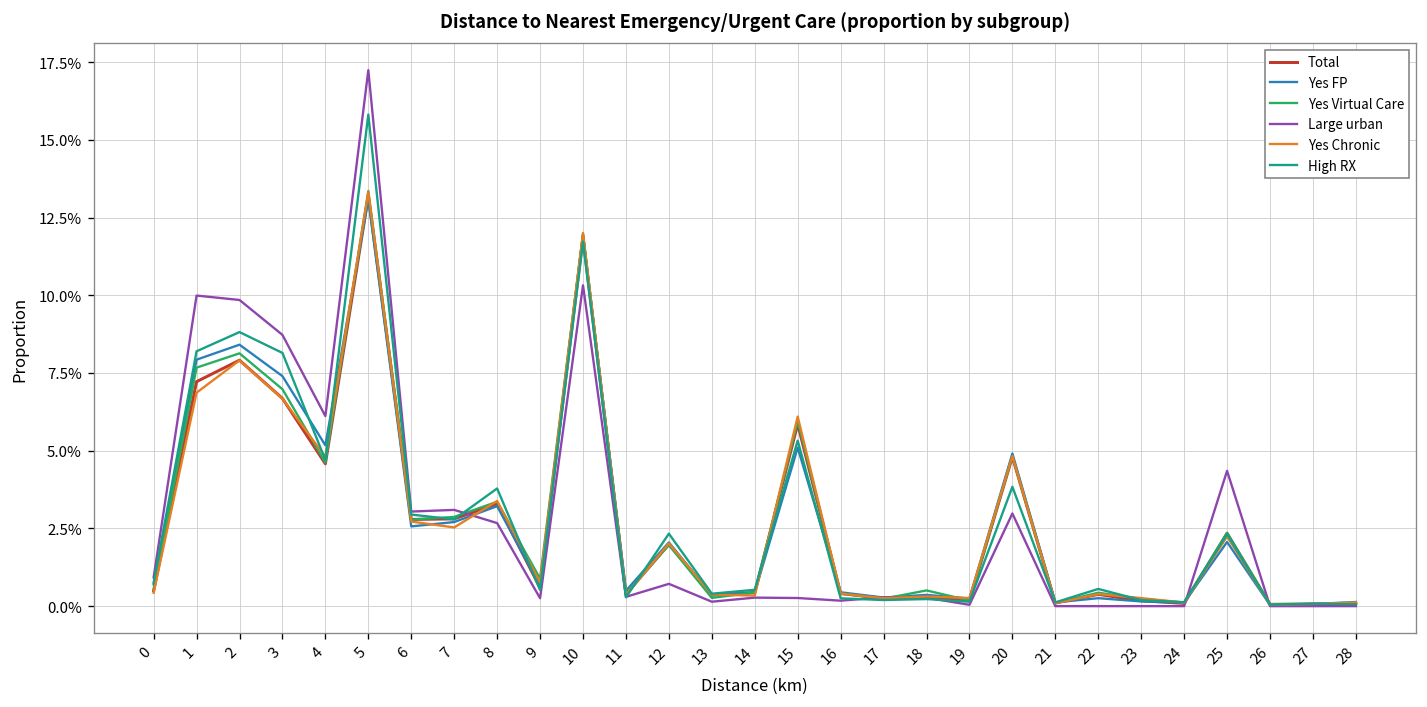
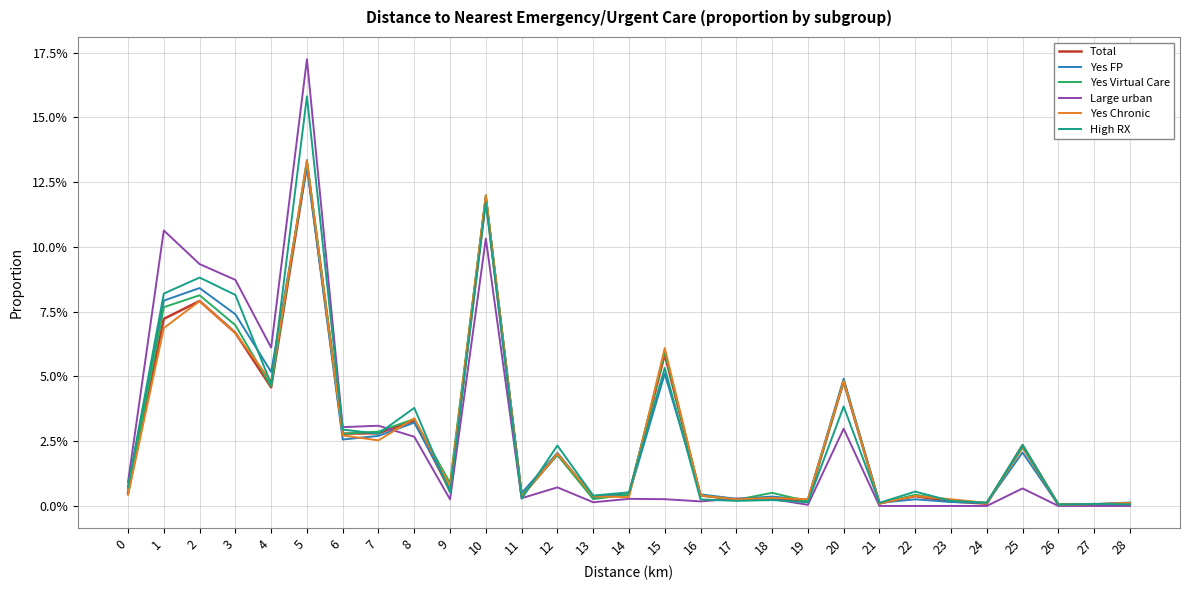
  {
    "Total": {
      "1": "7.2%"
    },
    "Yes FP": {
      "1": "7.9%",
      "2": "8.4%",
      "3": "7.4%",
      "4": "5.2%",
      "6": "2.6%",
      "15": "5.1%",
      "22": "0.3%",
      "25": "2.1%"
    },
    "Large urban": {
      "0": "0.9%",
-     "1": "10.0%",
-     "2": "9.8%",
+     "1": "10.6%",
+     "2": "9.3%",
      "3": "8.7%",
      "4": "6.1%",
      "5": "17.2%",
      "6": "3.0%",
      "7": "3.1%",
      "8": "2.7%",
      "9": "0.3%",
      "10": "10.3%",
      "12": "0.7%",
      "13": "0.1%",
      "15": "0.3%",
      "20": "3.0%",
      "22": "0.0%",
      "23": "0.0%",
-     "25": "4.4%"
+     "25": "0.7%"
    },
    "Yes Chronic": {
      "1": "6.9%",
      "4": "4.8%",
      "7": "2.5%",
      "9": "0.8%",
      "15": "6.1%"
    }
  }
